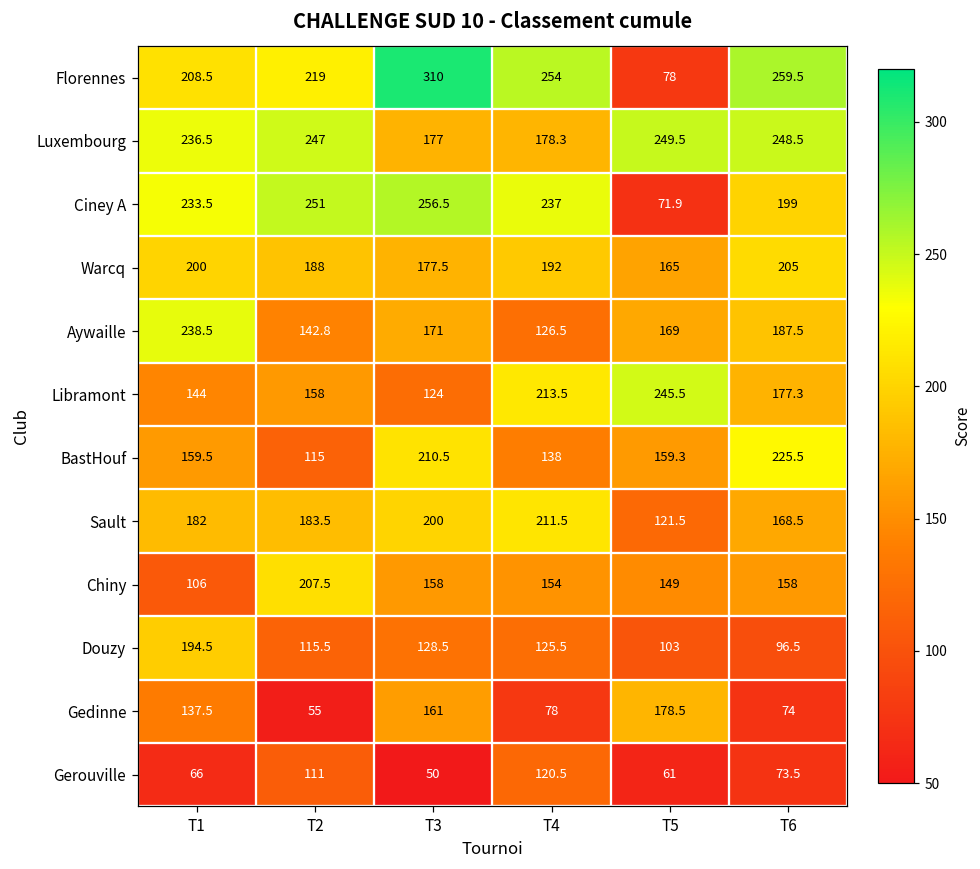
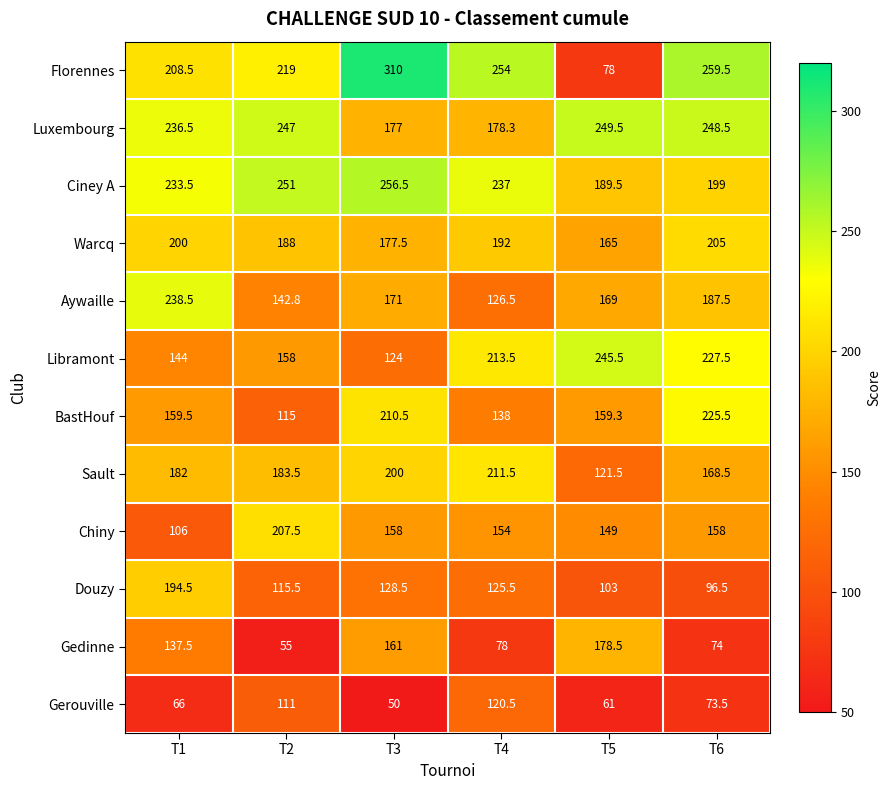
  {
    "Florennes": {
      "T1": 208.5,
      "T2": 219,
      "T3": 310,
      "T4": 254,
      "T5": 78,
      "T6": 259.5
    },
    "Luxembourg": {
      "T1": 236.5,
      "T2": 247,
      "T3": 177,
      "T4": 178.3,
      "T5": 249.5,
      "T6": 248.5
    },
    "Ciney A": {
      "T1": 233.5,
      "T2": 251,
      "T3": 256.5,
      "T4": 237,
-     "T5": 71.9,
+     "T5": 189.5,
      "T6": 199
    },
    "Warcq": {
      "T1": 200,
      "T2": 188,
      "T3": 177.5,
      "T4": 192,
      "T5": 165,
      "T6": 205
    },
    "Aywaille": {
      "T1": 238.5,
      "T2": 142.8,
      "T3": 171,
      "T4": 126.5,
      "T5": 169,
      "T6": 187.5
    },
    "Libramont": {
      "T1": 144,
      "T2": 158,
      "T3": 124,
      "T4": 213.5,
      "T5": 245.5,
-     "T6": 177.3
+     "T6": 227.5
    },
    "BastHouf": {
      "T1": 159.5,
      "T2": 115,
      "T3": 210.5,
      "T4": 138,
      "T5": 159.3,
      "T6": 225.5
    },
    "Sault": {
      "T1": 182,
      "T2": 183.5,
      "T3": 200,
      "T4": 211.5,
      "T5": 121.5,
      "T6": 168.5
    },
    "Chiny": {
      "T1": 106,
      "T2": 207.5,
      "T3": 158,
      "T4": 154,
      "T5": 149,
      "T6": 158
    },
    "Douzy": {
      "T1": 194.5,
      "T2": 115.5,
      "T3": 128.5,
      "T4": 125.5,
      "T5": 103,
      "T6": 96.5
    },
    "Gedinne": {
      "T1": 137.5,
      "T2": 55,
      "T3": 161,
      "T4": 78,
      "T5": 178.5,
      "T6": 74
    },
    "Gerouville": {
      "T1": 66,
      "T2": 111,
      "T3": 50,
      "T4": 120.5,
      "T5": 61,
      "T6": 73.5
    }
  }
